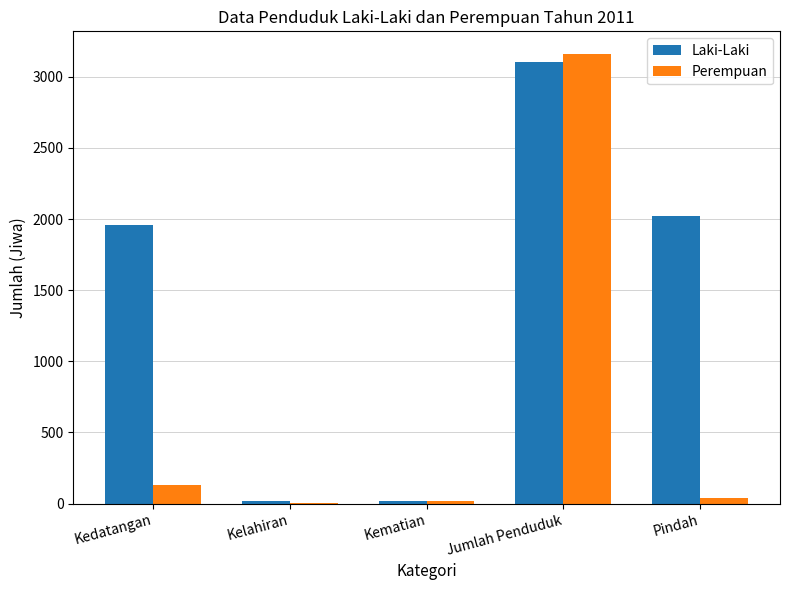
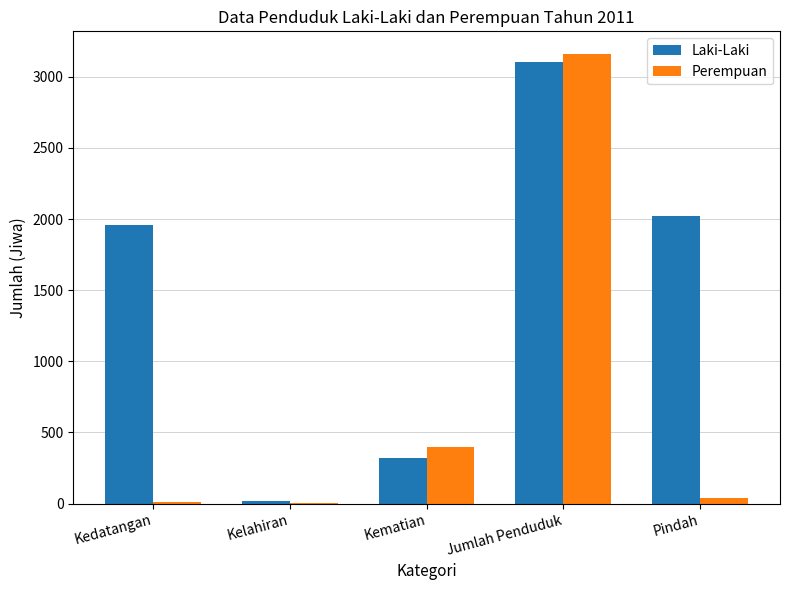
  {
    "Laki-Laki": {
      "Kedatangan": 1960,
-     "Kematian": 20,
+     "Kematian": 320,
      "Jumlah Penduduk": 3100,
      "Pindah": 2020
    },
    "Perempuan": {
-     "Kedatangan": 130,
-     "Kematian": 20,
+     "Kedatangan": 10,
+     "Kematian": 400,
      "Jumlah Penduduk": 3160,
      "Pindah": 40
    }
  }
